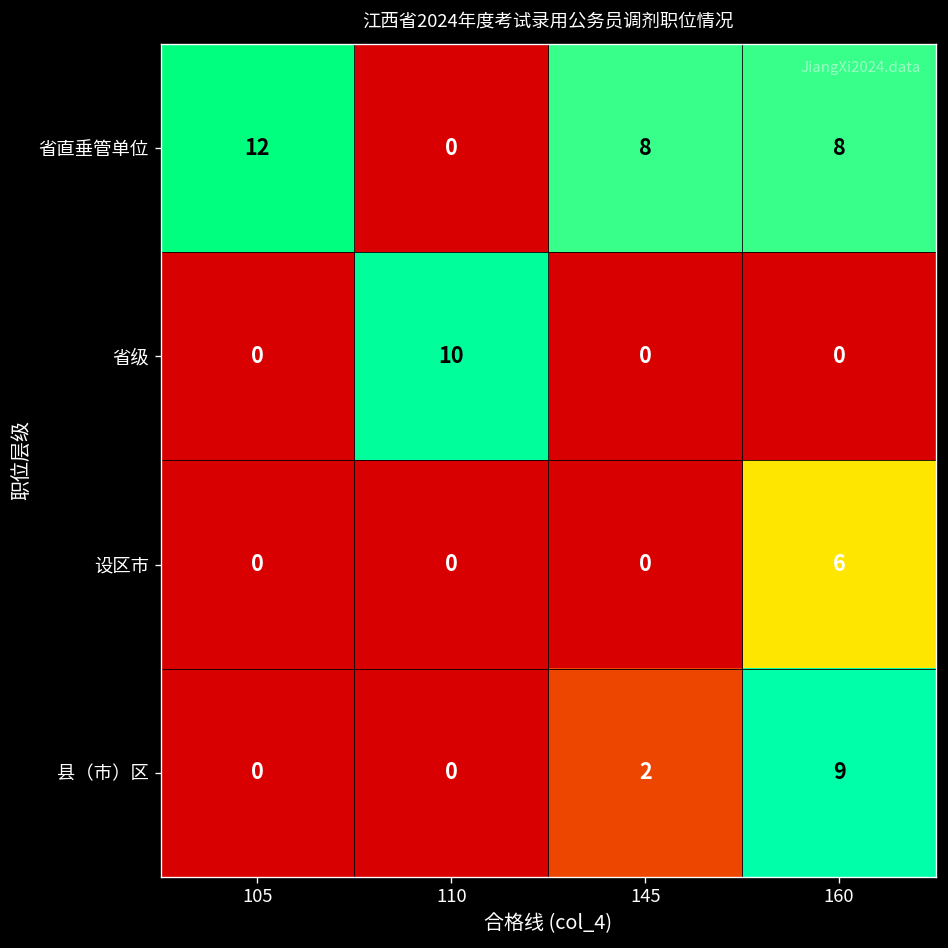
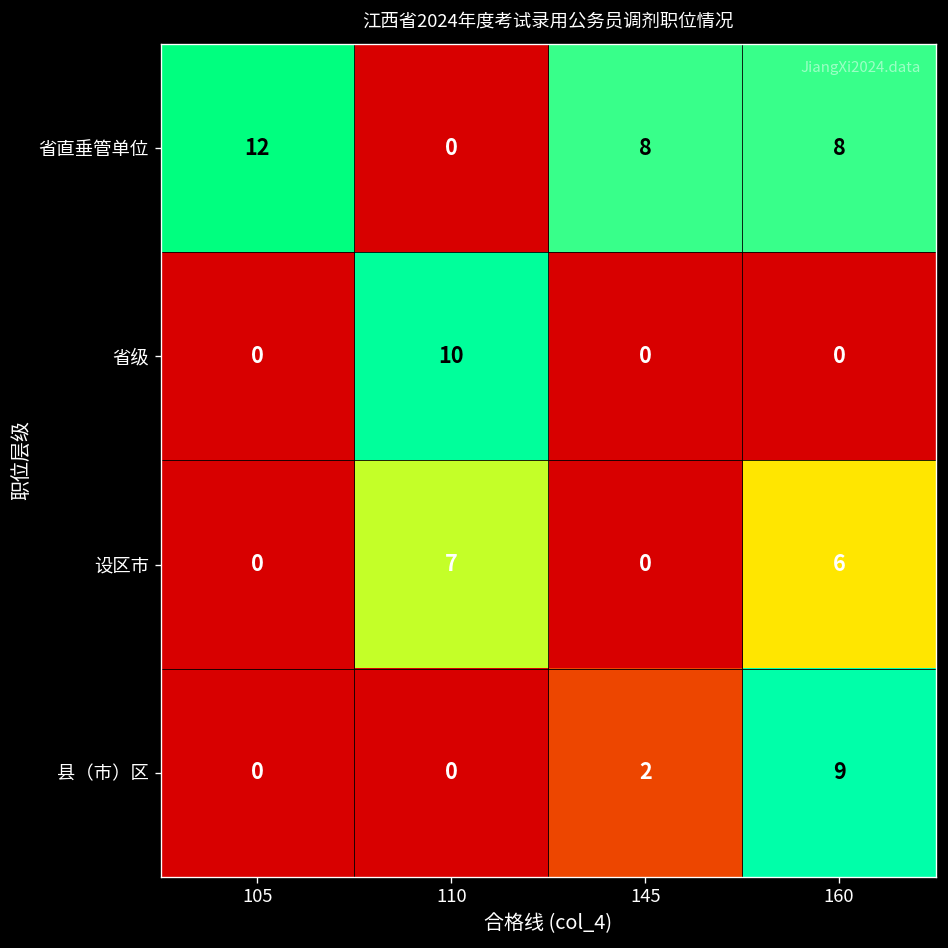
  {
    "省直垂管单位": {
      "105": 12,
      "110": 0,
      "145": 8
    },
    "省级": {
      "105": 0,
      "110": 10,
      "145": 0,
      "160": 0
    },
    "设区市": {
      "105": 0,
-     "110": 0,
+     "110": 7,
      "145": 0,
      "160": 6
    },
    "县（市）区": {
      "105": 0,
      "110": 0,
      "145": 2,
      "160": 9
    }
  }
